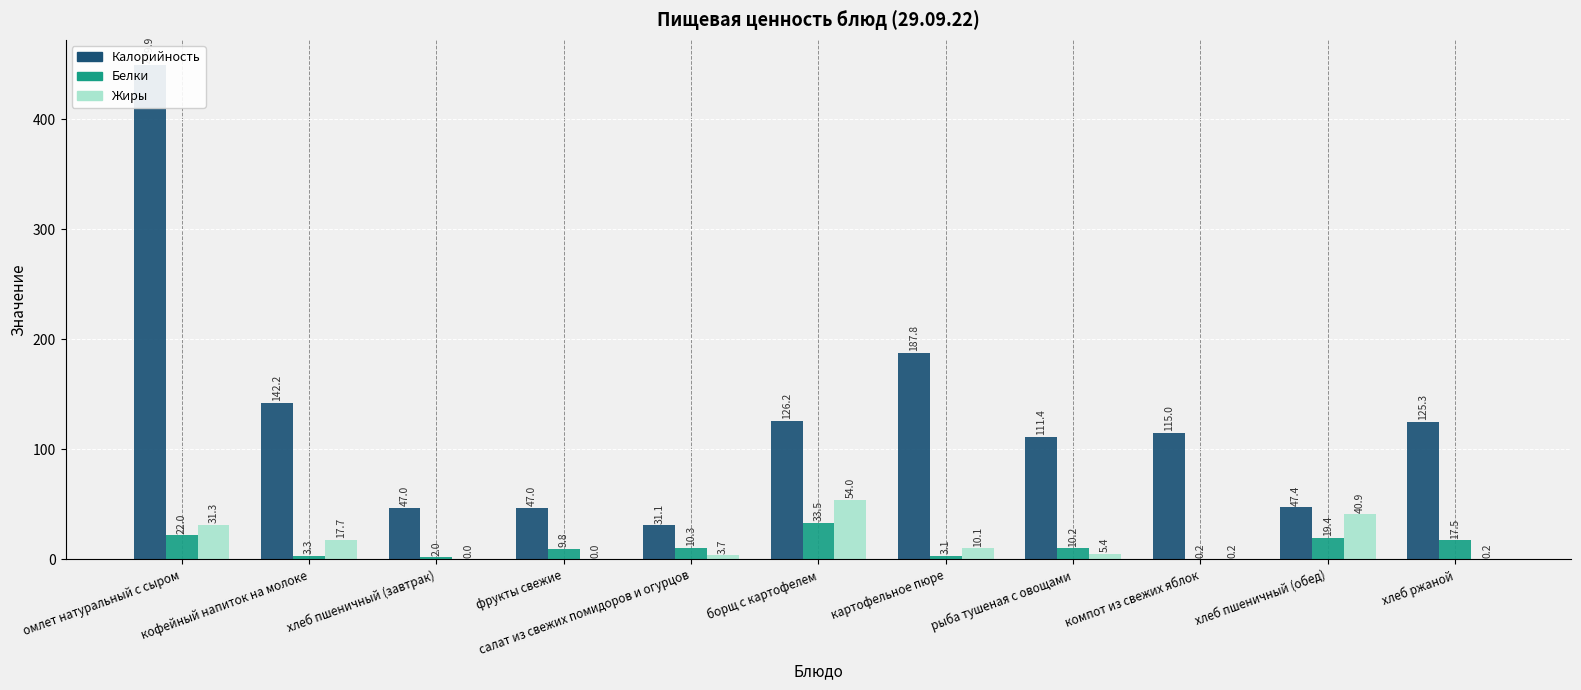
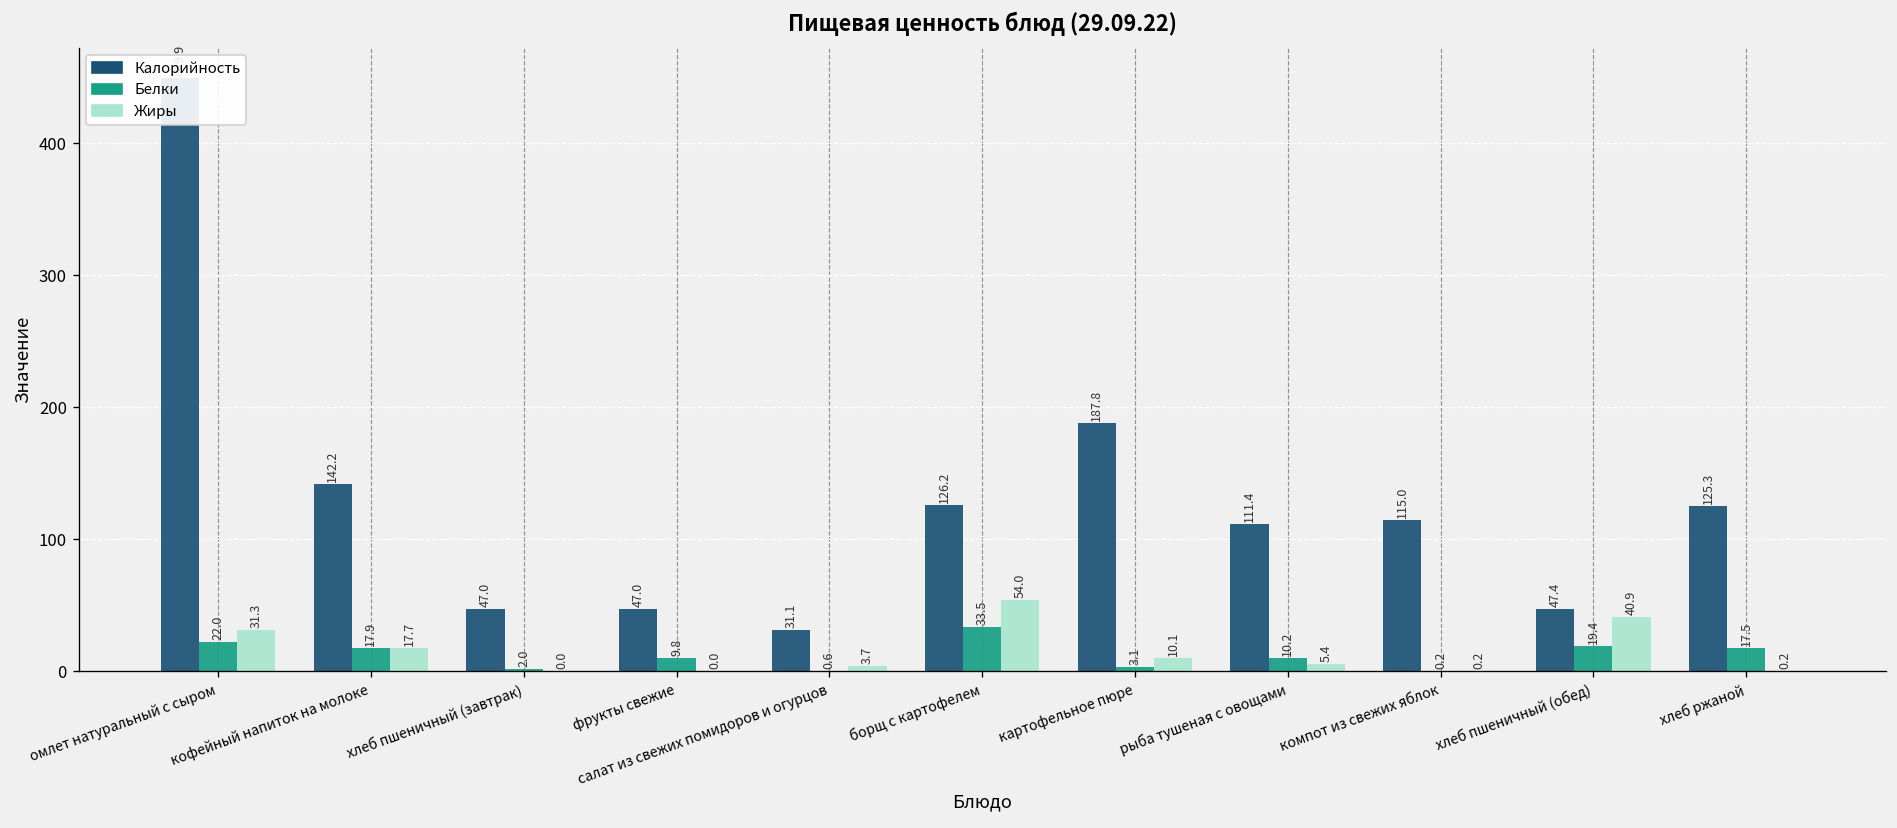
  {
    "Калорийность": {
      "кофейный напиток на молоке": 142.2,
      "хлеб пшеничный (завтрак)": 47.0,
      "фрукты свежие": 47.0,
      "салат из свежих помидоров и огурцов": 31.1,
      "борщ с картофелем": 126.2,
      "картофельное пюре": 187.8,
      "рыба тушеная с овощами": 111.4,
      "компот из свежих яблок": 115.0,
      "хлеб пшеничный (обед)": 47.4,
      "хлеб ржаной": 125.3
    },
    "Белки": {
      "омлет натуральный с сыром": 22.0,
-     "кофейный напиток на молоке": 3.3,
+     "кофейный напиток на молоке": 17.9,
      "хлеб пшеничный (завтрак)": 2.0,
      "фрукты свежие": 9.8,
-     "салат из свежих помидоров и огурцов": 10.3,
+     "салат из свежих помидоров и огурцов": 0.6,
      "борщ с картофелем": 33.5,
      "картофельное пюре": 3.1,
      "рыба тушеная с овощами": 10.2,
      "компот из свежих яблок": 0.2,
      "хлеб пшеничный (обед)": 19.4,
      "хлеб ржаной": 17.5
    },
    "Жиры": {
      "омлет натуральный с сыром": 31.3,
      "кофейный напиток на молоке": 17.7,
      "хлеб пшеничный (завтрак)": 0.0,
      "фрукты свежие": 0.0,
      "салат из свежих помидоров и огурцов": 3.7,
      "борщ с картофелем": 54.0,
      "картофельное пюре": 10.1,
      "рыба тушеная с овощами": 5.4,
      "компот из свежих яблок": 0.2,
      "хлеб пшеничный (обед)": 40.9,
      "хлеб ржаной": 0.2
    }
  }
